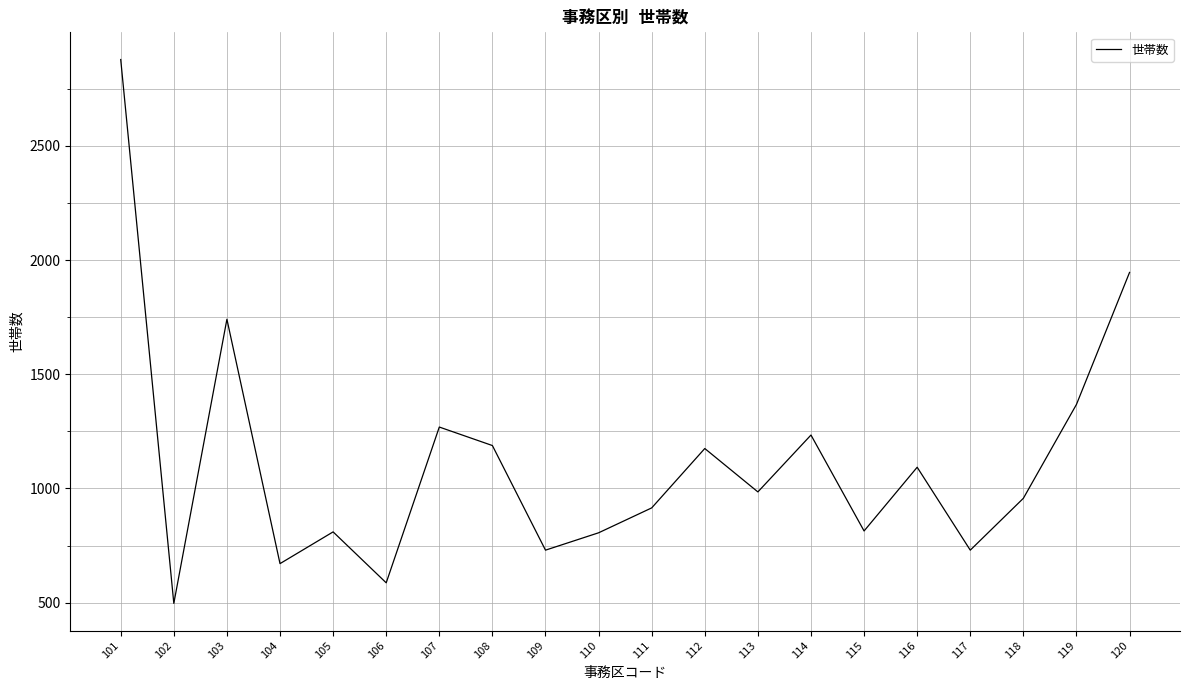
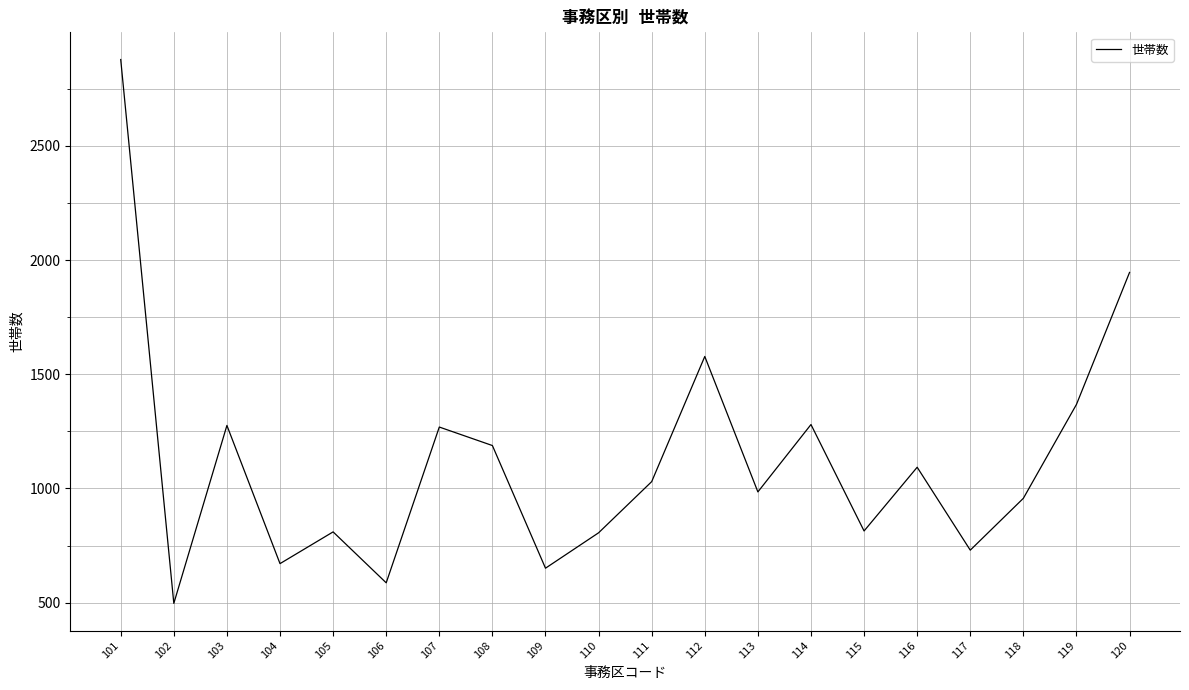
  {
    "101": 2880,
    "102": 500,
-   "103": 1740,
+   "103": 1280,
    "104": 670,
    "105": 810,
    "106": 590,
    "107": 1270,
    "108": 1190,
-   "109": 730,
+   "109": 650,
    "110": 810,
-   "111": 920,
-   "112": 1180,
+   "111": 1030,
+   "112": 1580,
    "113": 990,
-   "114": 1230,
+   "114": 1280,
    "115": 810,
    "116": 1090,
    "117": 730,
    "118": 960,
    "119": 1370,
    "120": 1950
  }
